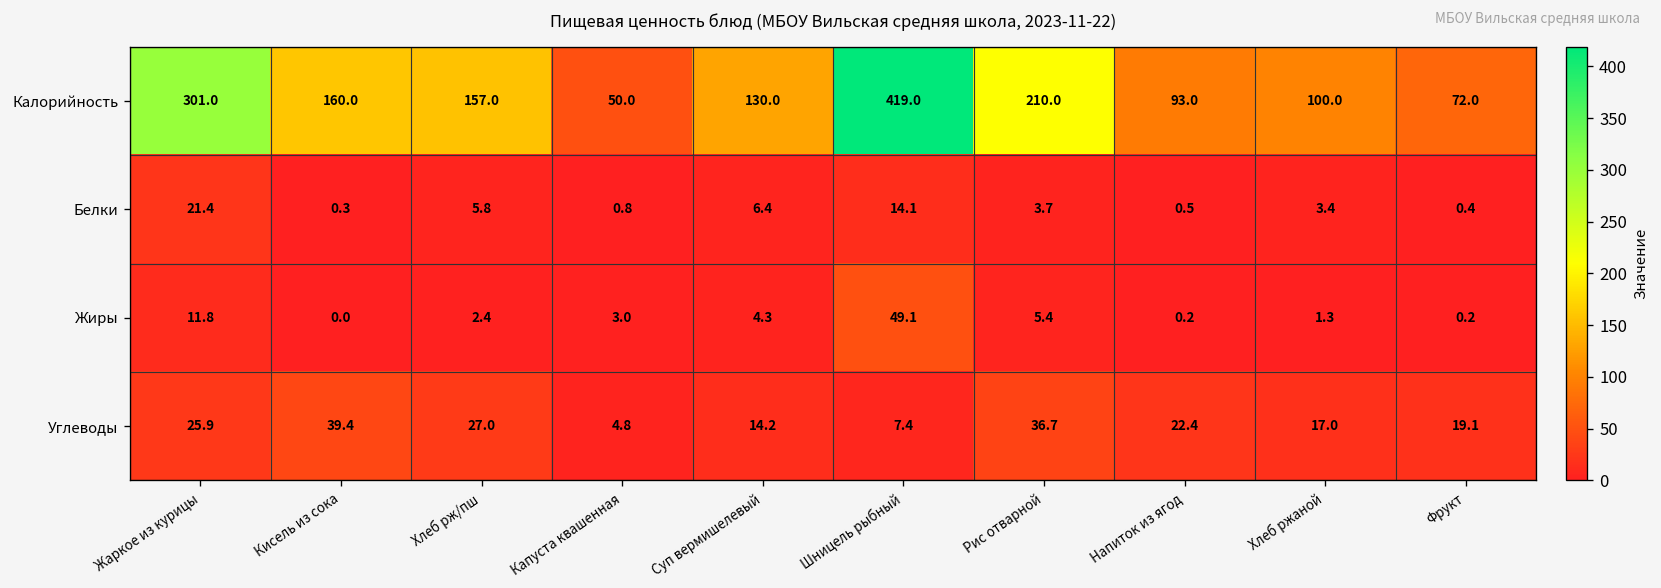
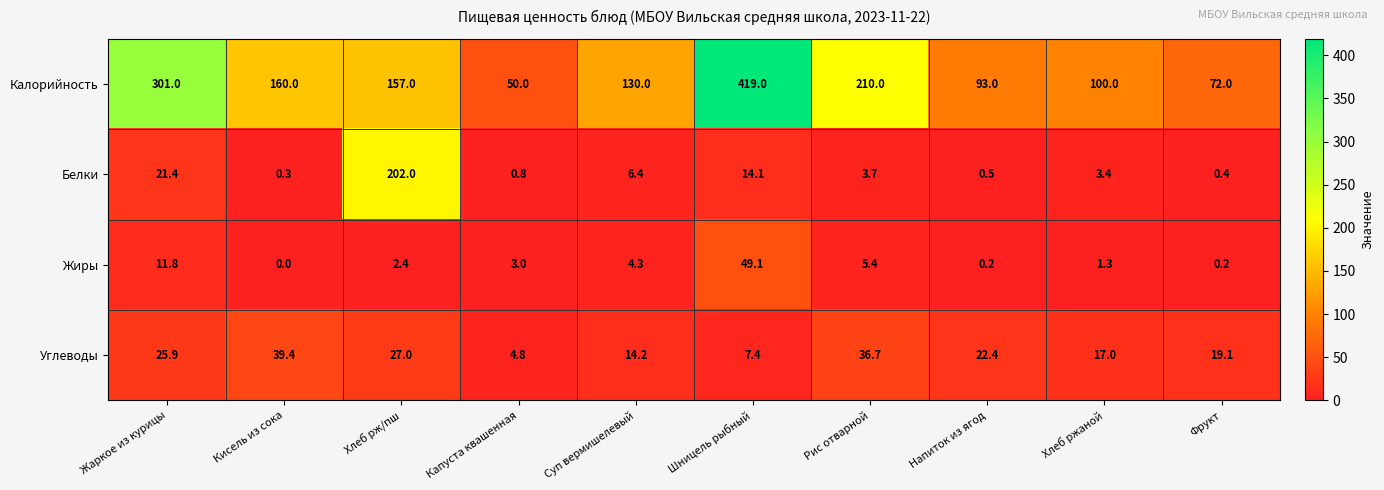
  {
    "Калорийность": {
      "Жаркое из курицы": 301.0,
      "Кисель из сока": 160.0,
      "Хлеб рж/пш": 157.0,
      "Капуста квашенная": 50.0,
      "Суп вермишелевый": 130.0,
      "Шницель рыбный": 419.0,
      "Рис отварной": 210.0,
      "Напиток из ягод": 93.0,
      "Хлеб ржаной": 100.0,
      "Фрукт": 72.0
    },
    "Белки": {
      "Жаркое из курицы": 21.4,
      "Кисель из сока": 0.3,
-     "Хлеб рж/пш": 5.8,
+     "Хлеб рж/пш": 202.0,
      "Капуста квашенная": 0.8,
      "Суп вермишелевый": 6.4,
      "Шницель рыбный": 14.1,
      "Рис отварной": 3.7,
      "Напиток из ягод": 0.5,
      "Хлеб ржаной": 3.4,
      "Фрукт": 0.4
    },
    "Жиры": {
      "Жаркое из курицы": 11.8,
      "Кисель из сока": 0.0,
      "Хлеб рж/пш": 2.4,
      "Капуста квашенная": 3.0,
      "Суп вермишелевый": 4.3,
      "Шницель рыбный": 49.1,
      "Рис отварной": 5.4,
      "Напиток из ягод": 0.2,
      "Хлеб ржаной": 1.3,
      "Фрукт": 0.2
    },
    "Углеводы": {
      "Жаркое из курицы": 25.9,
      "Кисель из сока": 39.4,
      "Хлеб рж/пш": 27.0,
      "Капуста квашенная": 4.8,
      "Суп вермишелевый": 14.2,
      "Шницель рыбный": 7.4,
      "Рис отварной": 36.7,
      "Напиток из ягод": 22.4,
      "Хлеб ржаной": 17.0,
      "Фрукт": 19.1
    }
  }
